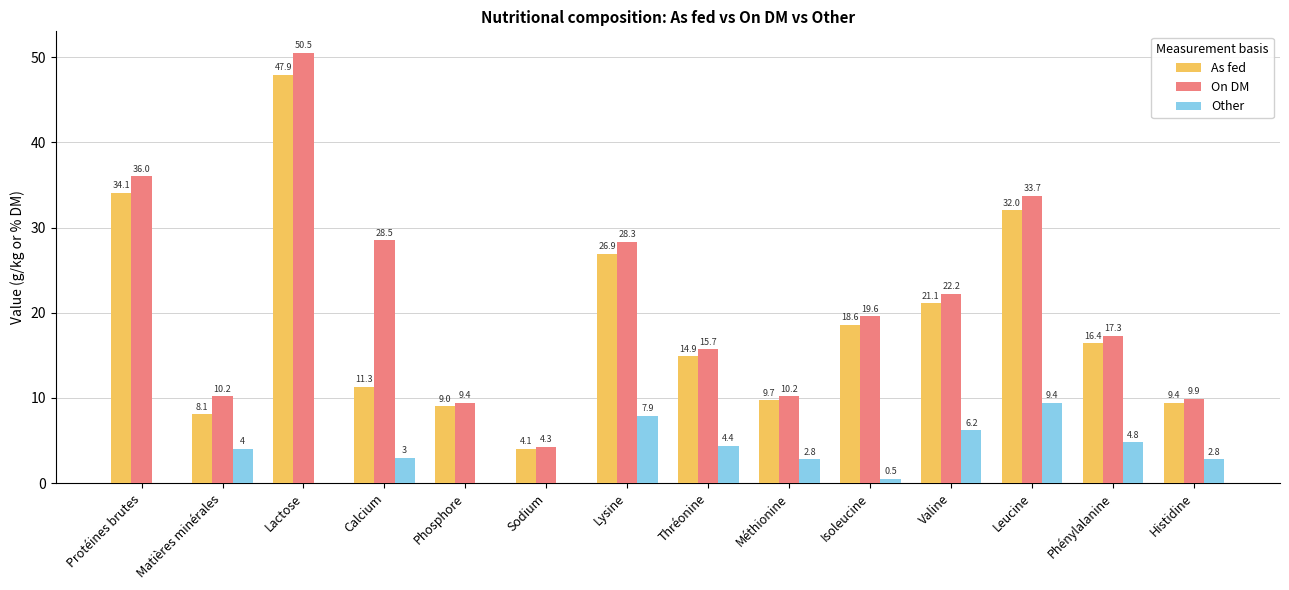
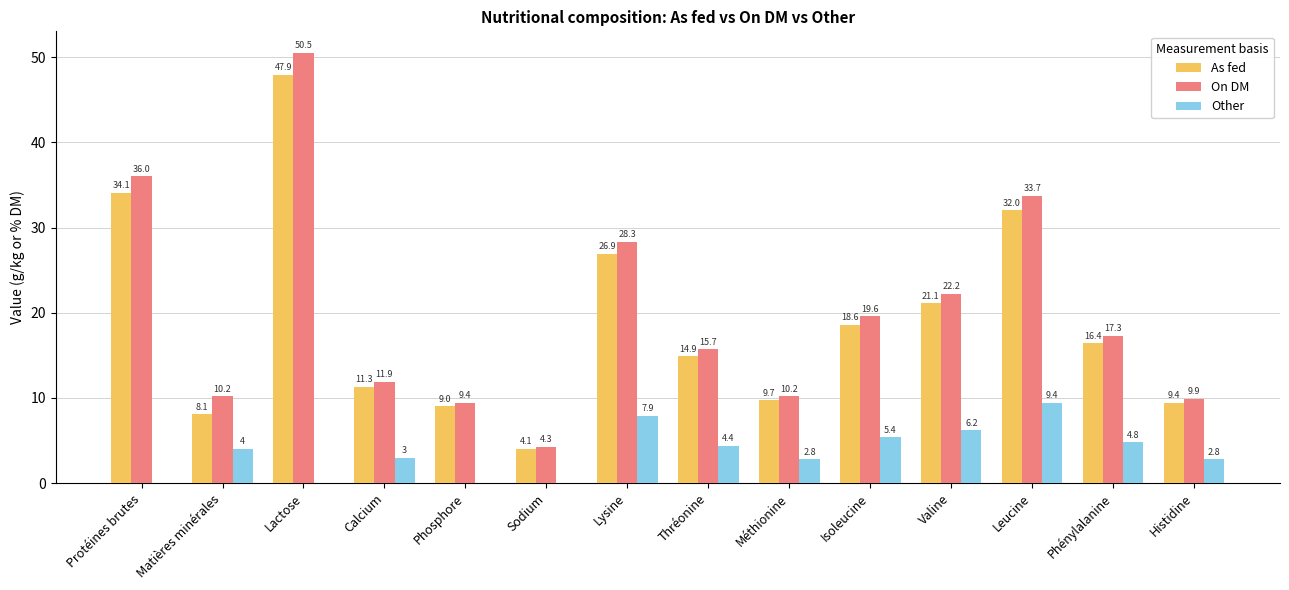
  {
    "As fed": {
      "Protéines brutes": 34.1,
      "Matières minérales": 8.1,
      "Lactose": 47.9,
      "Calcium": 11.3,
      "Phosphore": 9.0,
      "Sodium": 4.1,
      "Lysine": 26.9,
      "Thréonine": 14.9,
      "Méthionine": 9.7,
      "Isoleucine": 18.6,
      "Valine": 21.1,
      "Leucine": 32.0,
      "Phénylalanine": 16.4,
      "Histidine": 9.4
    },
    "On DM": {
      "Protéines brutes": 36.0,
      "Matières minérales": 10.2,
      "Lactose": 50.5,
-     "Calcium": 28.5,
+     "Calcium": 11.9,
      "Phosphore": 9.4,
      "Sodium": 4.3,
      "Lysine": 28.3,
      "Thréonine": 15.7,
      "Méthionine": 10.2,
      "Isoleucine": 19.6,
      "Valine": 22.2,
      "Leucine": 33.7,
      "Phénylalanine": 17.3,
      "Histidine": 9.9
    },
    "Other": {
      "Matières minérales": 4,
      "Calcium": 3,
      "Lysine": 7.9,
      "Thréonine": 4.4,
      "Méthionine": 2.8,
-     "Isoleucine": 0.5,
+     "Isoleucine": 5.4,
      "Valine": 6.2,
      "Leucine": 9.4,
      "Phénylalanine": 4.8,
      "Histidine": 2.8
    }
  }
